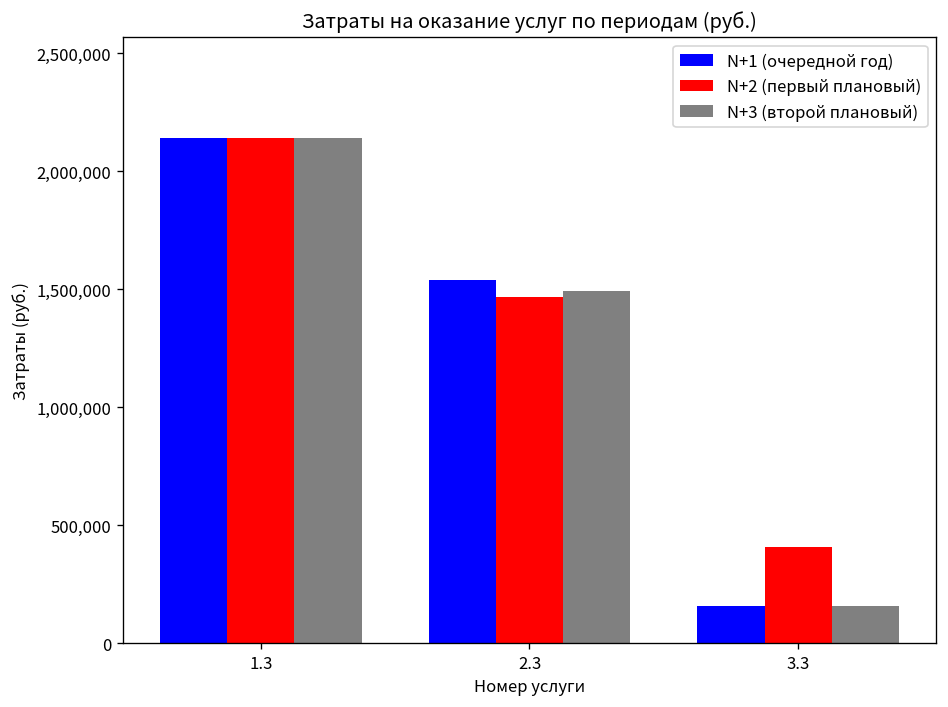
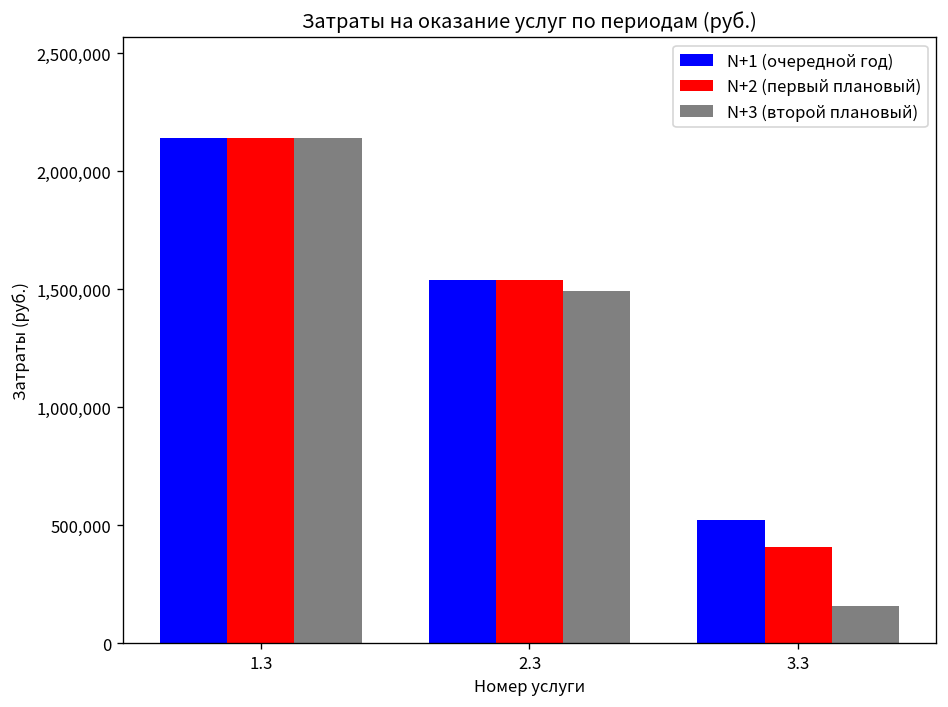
  {
    "N+1 (очередной год)": {
      "1.3": "2,140,000",
      "2.3": "1,540,000",
-     "3.3": "160,000"
+     "3.3": "520,000"
    },
    "N+2 (первый плановый)": {
      "1.3": "2,140,000",
-     "2.3": "1,470,000",
+     "2.3": "1,540,000",
      "3.3": "410,000"
    },
    "N+3 (второй плановый)": {
      "1.3": "2,140,000",
      "2.3": "1,490,000",
      "3.3": "160,000"
    }
  }
